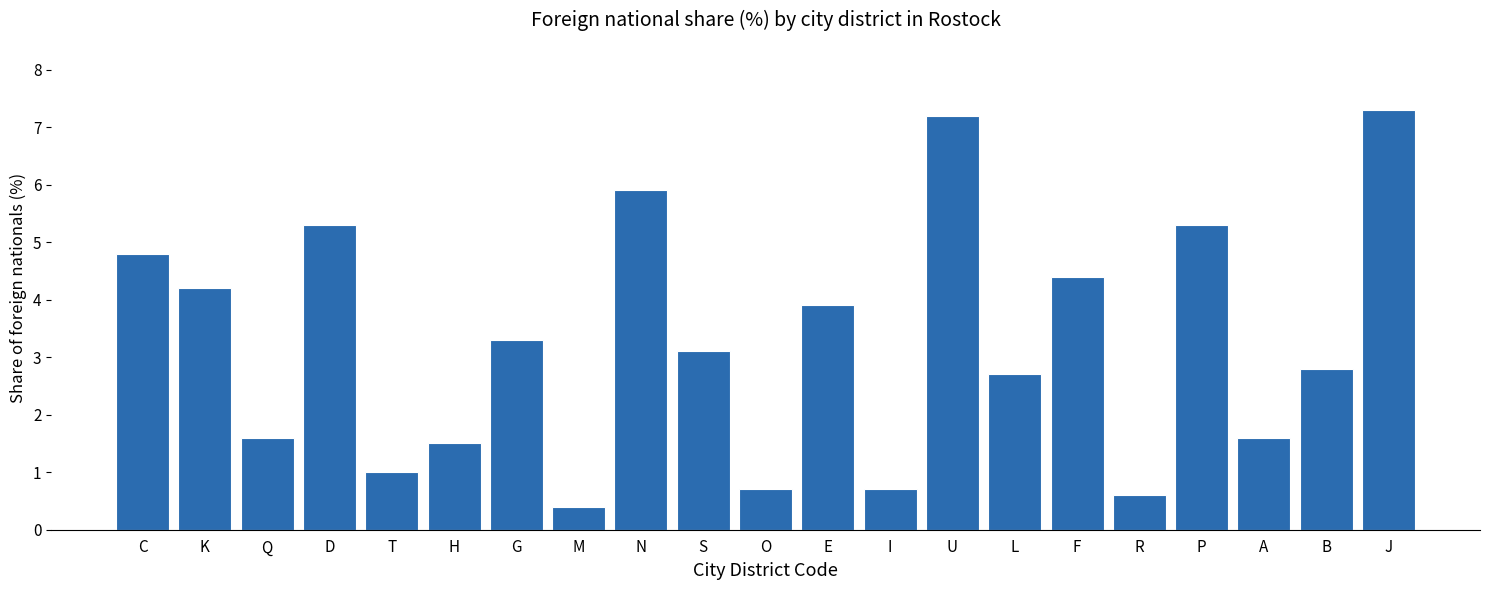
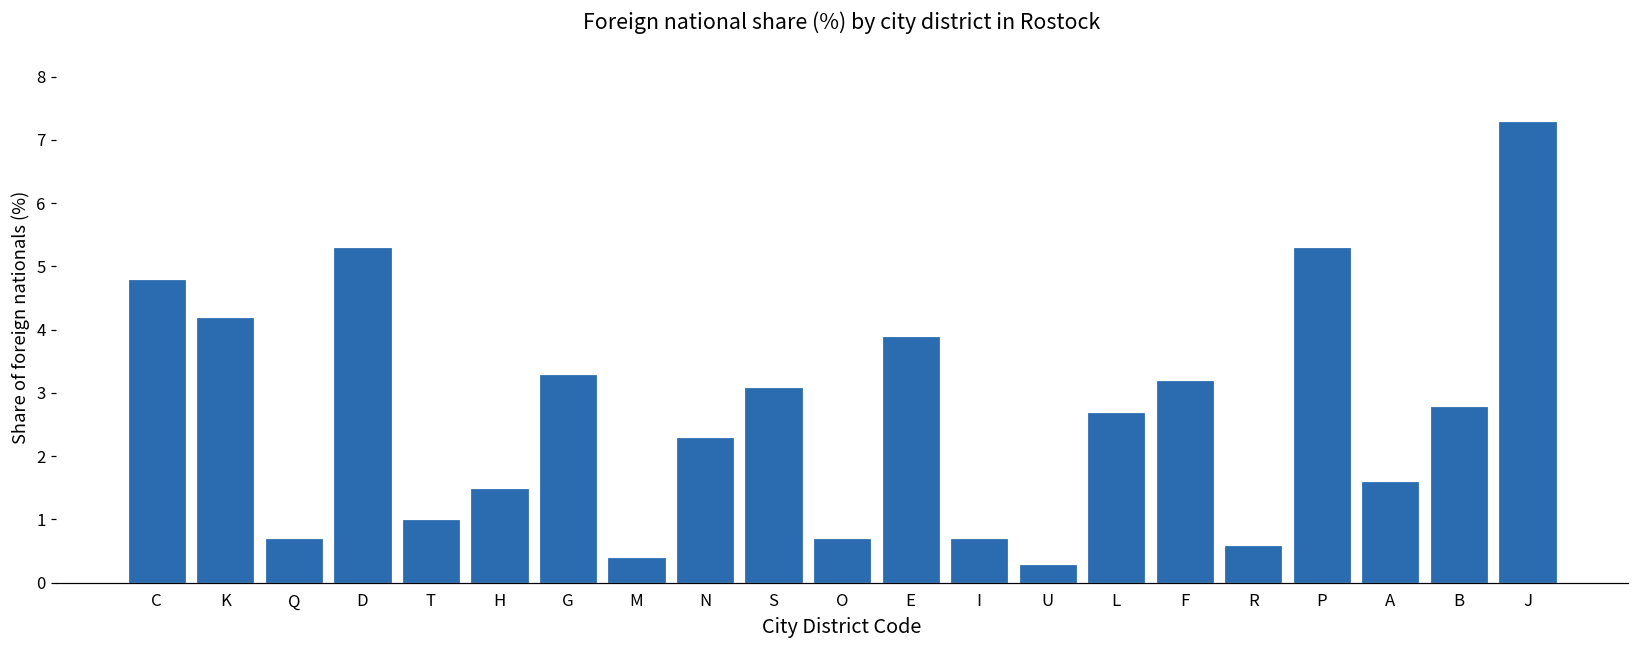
  {
    "C": 4.8,
    "K": 4.2,
-   "Q": 1.6,
+   "Q": 0.7,
    "D": 5.3,
    "T": 1.0,
    "H": 1.5,
    "G": 3.3,
    "M": 0.4,
-   "N": 5.9,
+   "N": 2.3,
    "S": 3.1,
    "O": 0.7,
    "E": 3.9,
    "I": 0.7,
-   "U": 7.2,
+   "U": 0.3,
    "L": 2.7,
-   "F": 4.4,
+   "F": 3.2,
    "R": 0.6,
    "P": 5.3,
    "A": 1.6,
    "B": 2.8,
    "J": 7.3
  }
